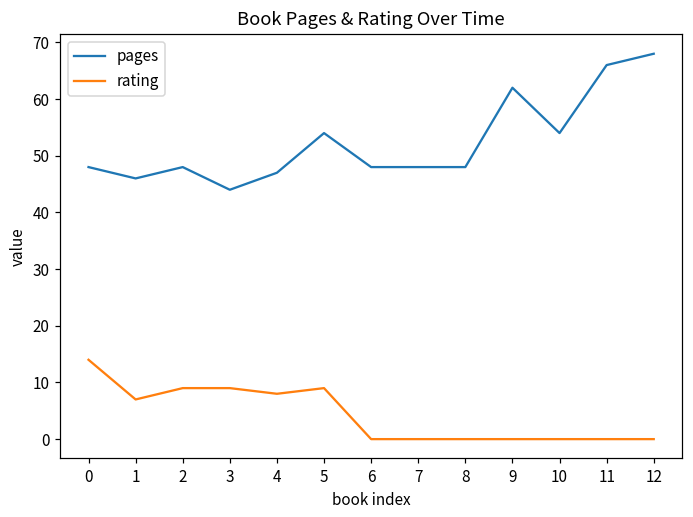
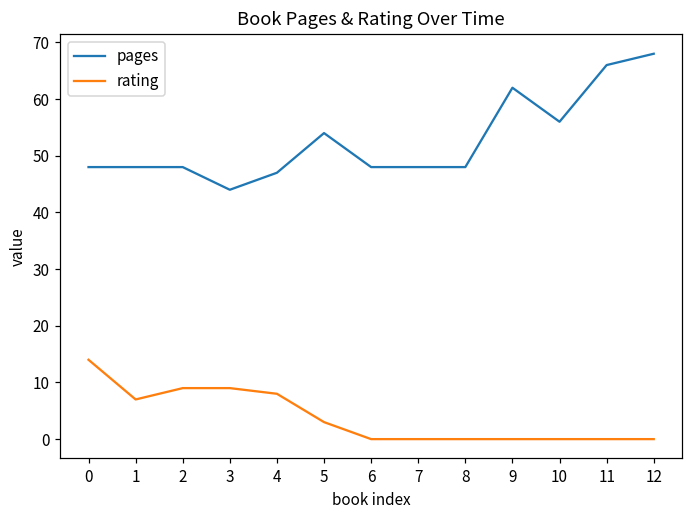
  {
    "pages": {
      "0": 48,
-     "1": 46,
+     "1": 48,
      "2": 48,
      "3": 44,
      "4": 47,
      "5": 54,
      "6": 48,
      "7": 48,
      "8": 48,
      "9": 62,
-     "10": 54,
+     "10": 56,
      "11": 66,
      "12": 68
    },
    "rating": {
      "0": 14,
      "1": 7,
      "2": 9,
      "3": 9,
      "4": 8,
-     "5": 9,
+     "5": 3,
      "6": 0,
      "7": 0,
      "8": 0,
      "9": 0,
      "10": 0,
      "11": 0,
      "12": 0
    }
  }
